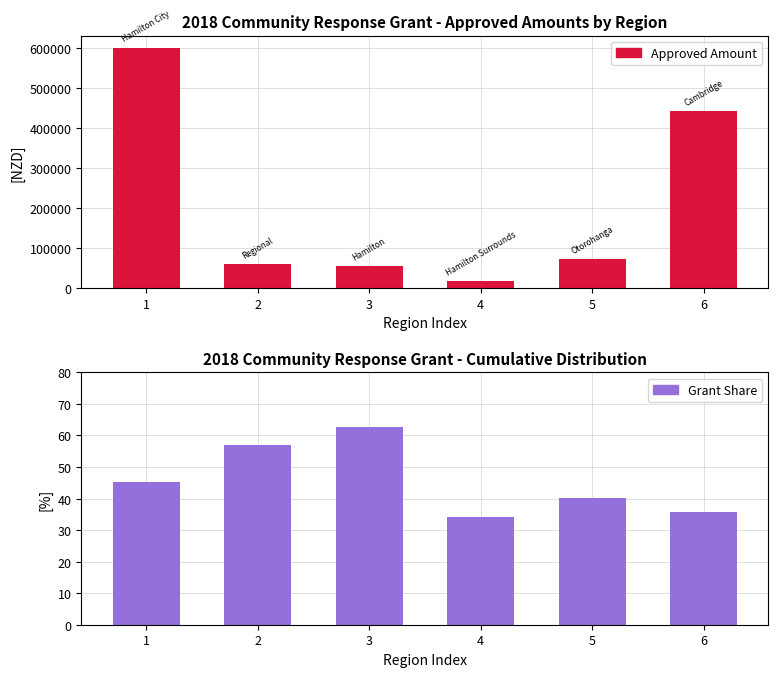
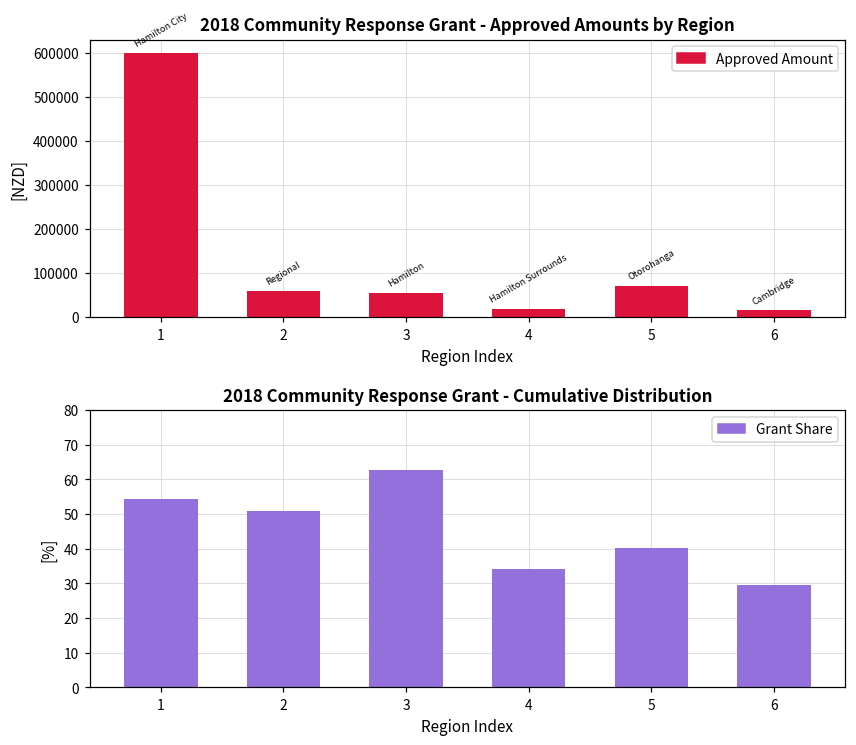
  {
    "2018 Community Response Grant - Approved Amounts by Region": {
      "1": 600000,
      "2": 60000,
      "3": 50000,
      "4": 20000,
      "5": 70000,
-     "6": 440000
+     "6": 20000
    },
    "2018 Community Response Grant - Cumulative Distribution": {
-     "1": 45,
-     "2": 57,
+     "1": 54,
+     "2": 51,
      "3": 63,
      "4": 34,
      "5": 40,
-     "6": 36
+     "6": 29
    }
  }
